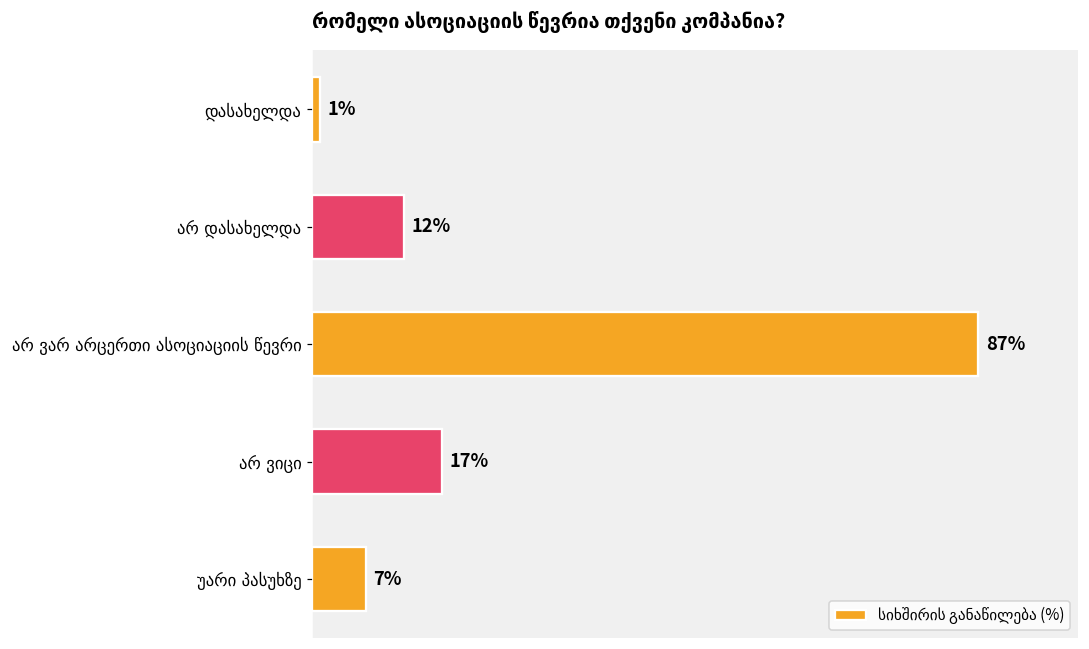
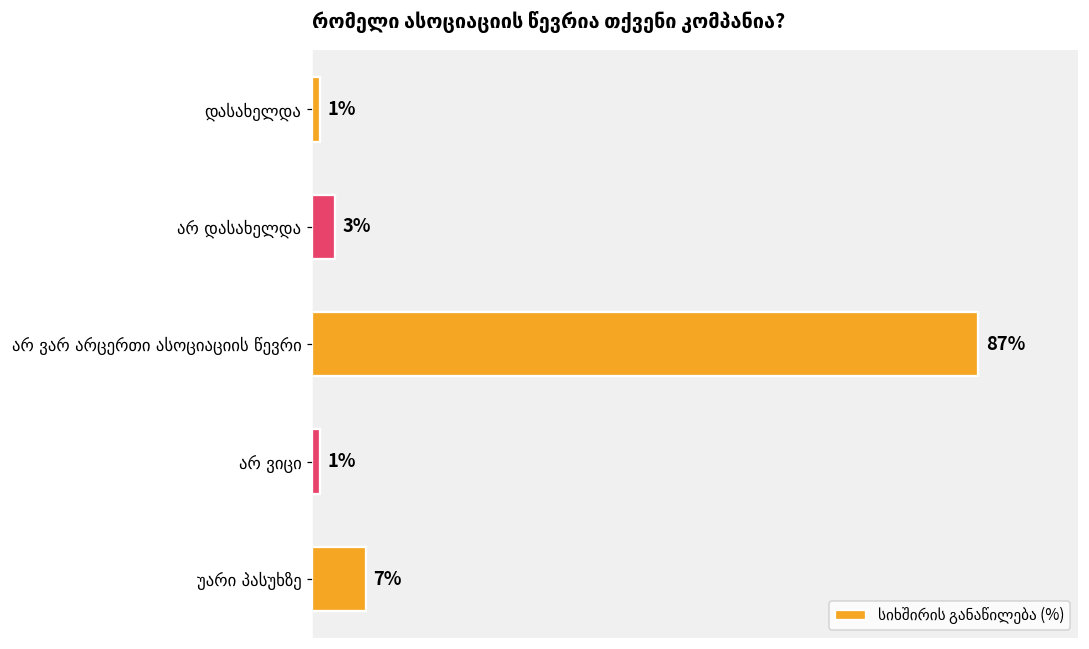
  {
    "დასახელდა": "1%",
-   "არ დასახელდა": "12%",
+   "არ დასახელდა": "3%",
    "არ ვარ არცერთი ასოციაციის წევრი": "87%",
-   "არ ვიცი": "17%",
+   "არ ვიცი": "1%",
    "უარი პასუხზე": "7%"
  }
